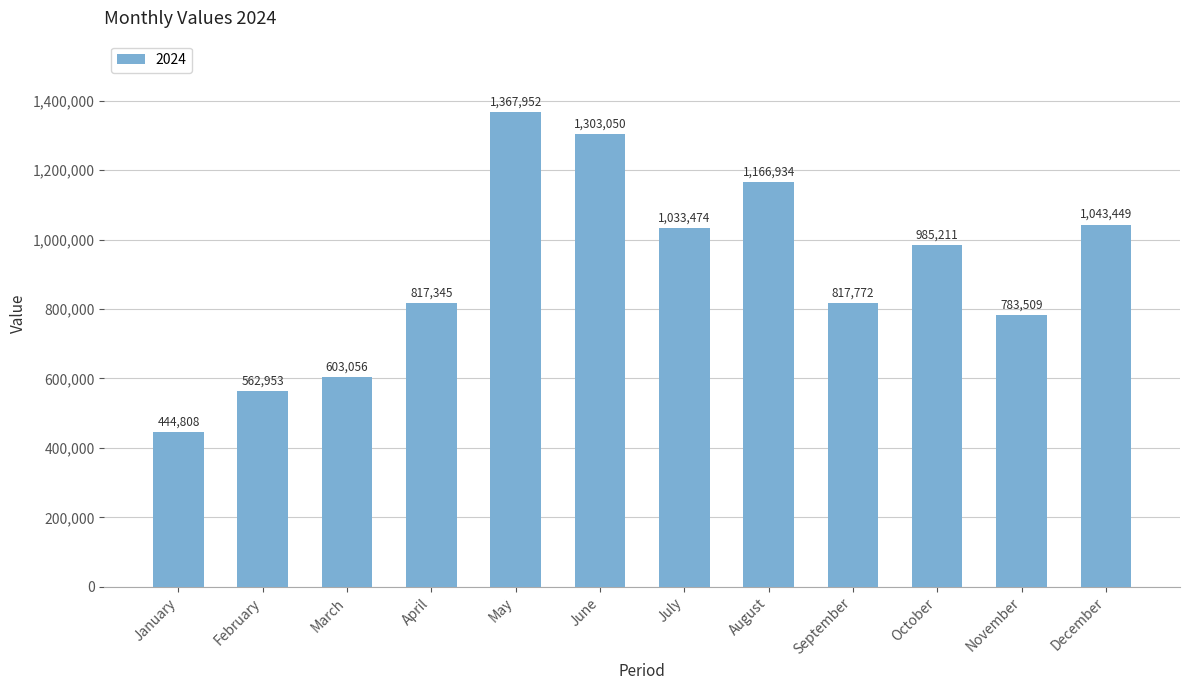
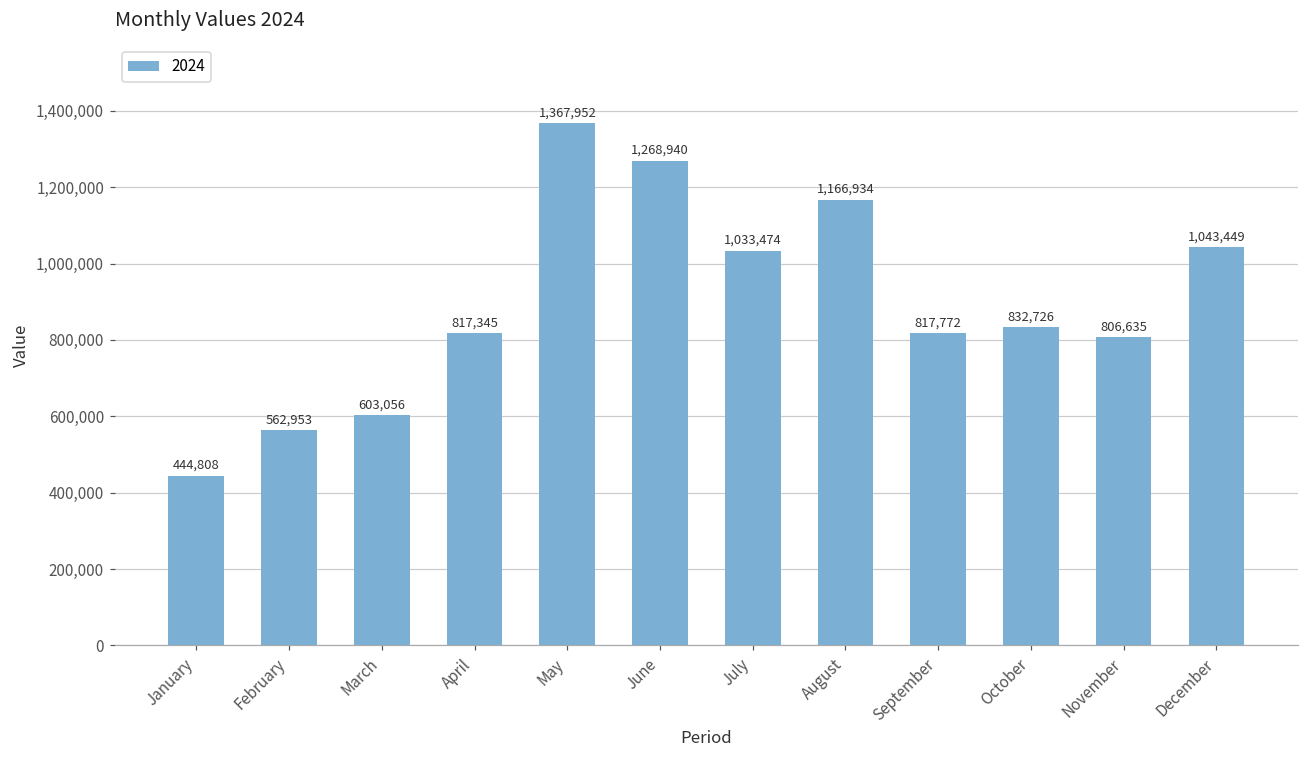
  {
    "January": "444,808",
    "February": "562,953",
    "March": "603,056",
    "April": "817,345",
    "May": "1,367,952",
-   "June": "1,303,050",
+   "June": "1,268,940",
    "July": "1,033,474",
    "August": "1,166,934",
    "September": "817,772",
-   "October": "985,211",
-   "November": "783,509",
+   "October": "832,726",
+   "November": "806,635",
    "December": "1,043,449"
  }
